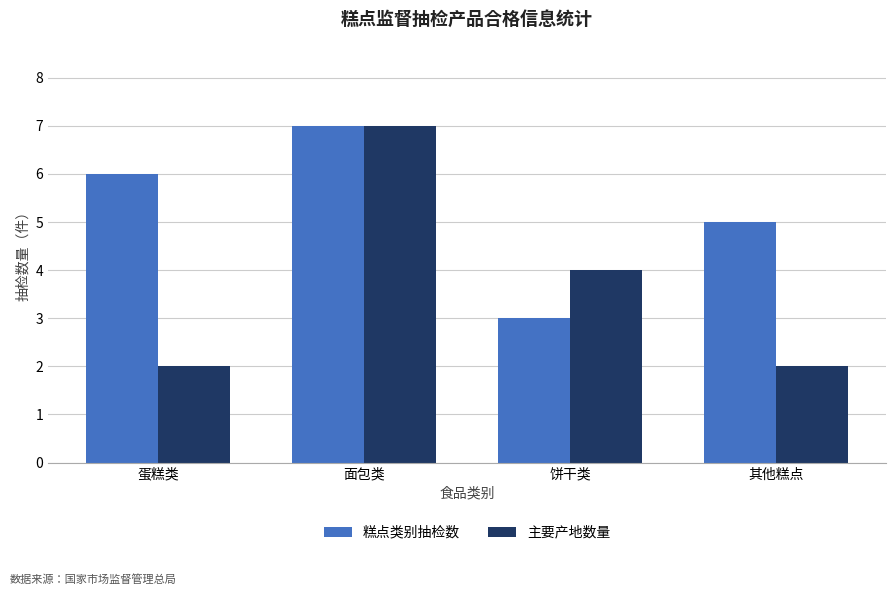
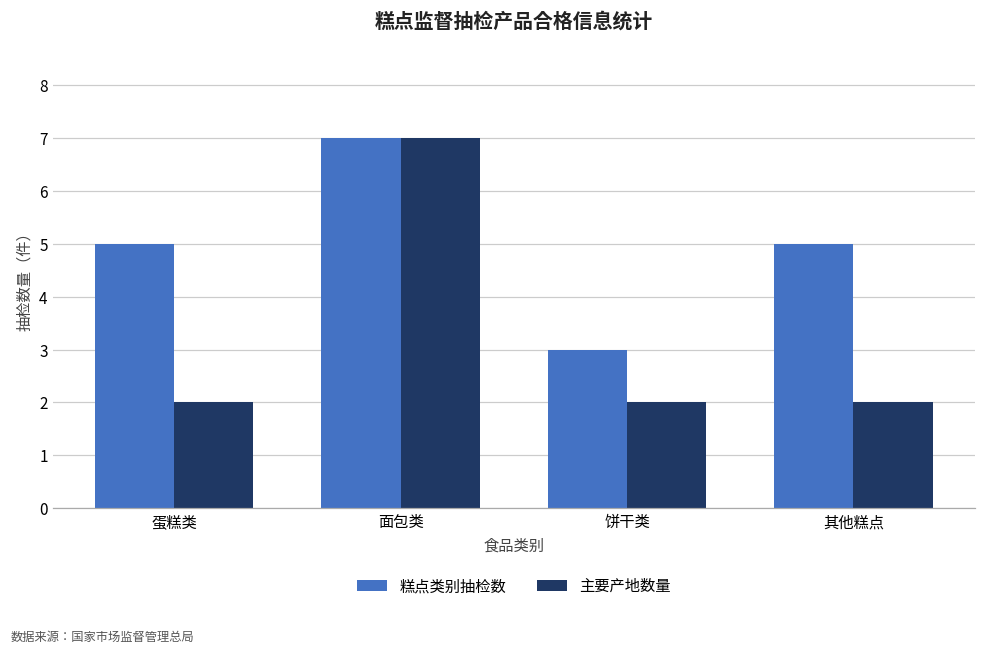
  {
    "糕点类别抽检数": {
-     "蛋糕类": 6,
+     "蛋糕类": 5,
      "面包类": 7,
      "饼干类": 3,
      "其他糕点": 5
    },
    "主要产地数量": {
      "蛋糕类": 2,
      "面包类": 7,
-     "饼干类": 4,
+     "饼干类": 2,
      "其他糕点": 2
    }
  }
